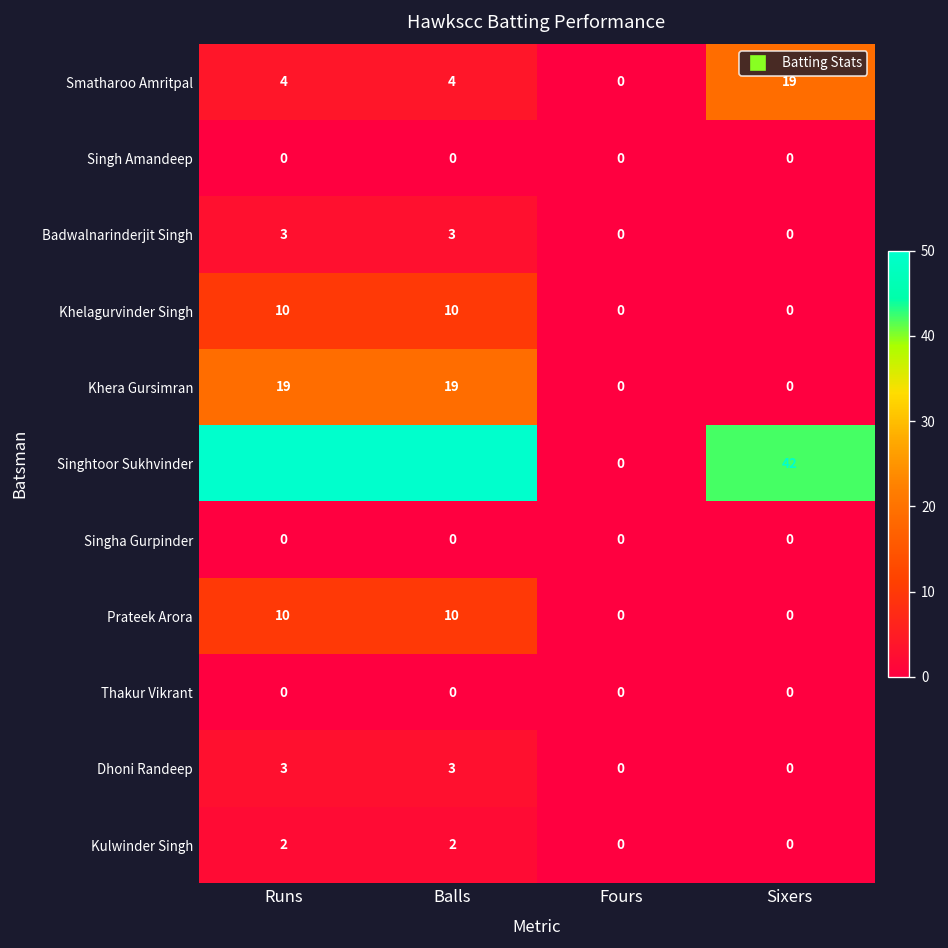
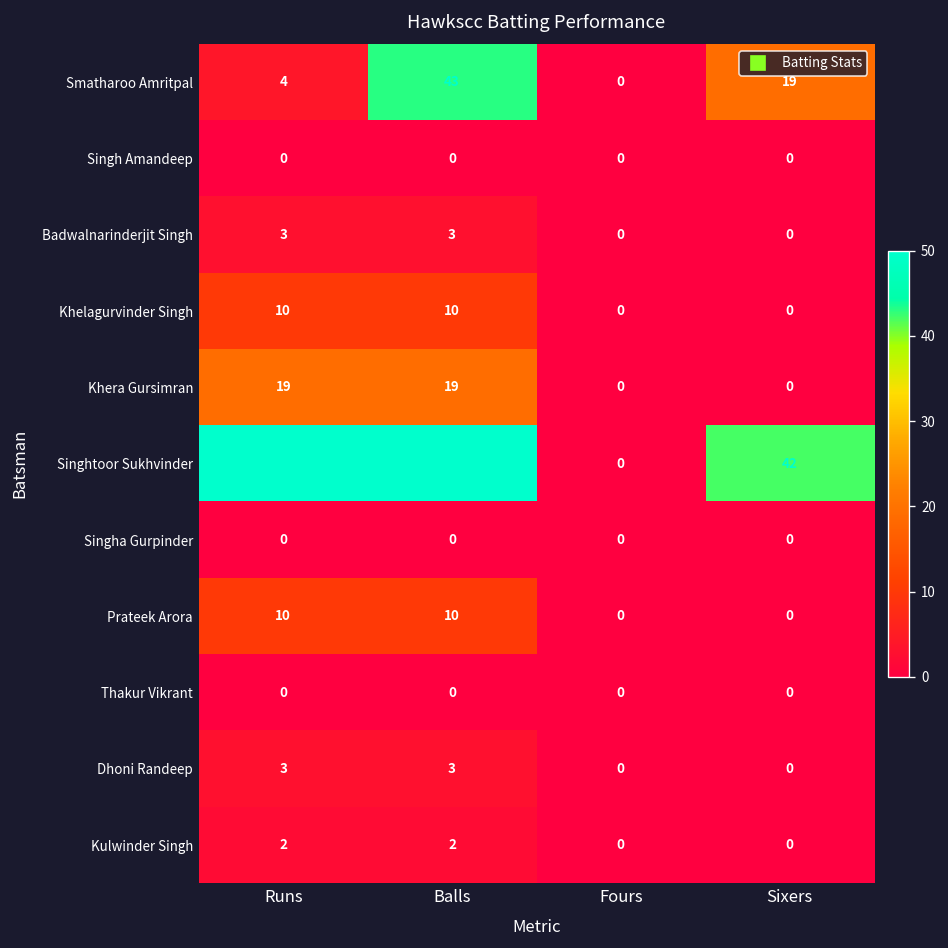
  {
    "Smatharoo Amritpal": {
      "Runs": 4,
-     "Balls": 4,
+     "Balls": 43,
      "Fours": 0,
      "Sixers": 19
    },
    "Singh Amandeep": {
      "Runs": 0,
      "Balls": 0,
      "Fours": 0,
      "Sixers": 0
    },
    "Badwalnarinderjit Singh": {
      "Runs": 3,
      "Balls": 3,
      "Fours": 0,
      "Sixers": 0
    },
    "Khelagurvinder Singh": {
      "Runs": 10,
      "Balls": 10,
      "Fours": 0,
      "Sixers": 0
    },
    "Khera Gursimran": {
      "Runs": 19,
      "Balls": 19,
      "Fours": 0,
      "Sixers": 0
    },
    "Singhtoor Sukhvinder": {
      "Fours": 0,
      "Sixers": 42
    },
    "Singha Gurpinder": {
      "Runs": 0,
      "Balls": 0,
      "Fours": 0,
      "Sixers": 0
    },
    "Prateek Arora": {
      "Runs": 10,
      "Balls": 10,
      "Fours": 0,
      "Sixers": 0
    },
    "Thakur Vikrant": {
      "Runs": 0,
      "Balls": 0,
      "Fours": 0,
      "Sixers": 0
    },
    "Dhoni Randeep": {
      "Runs": 3,
      "Balls": 3,
      "Fours": 0,
      "Sixers": 0
    },
    "Kulwinder Singh": {
      "Runs": 2,
      "Balls": 2,
      "Fours": 0,
      "Sixers": 0
    }
  }
